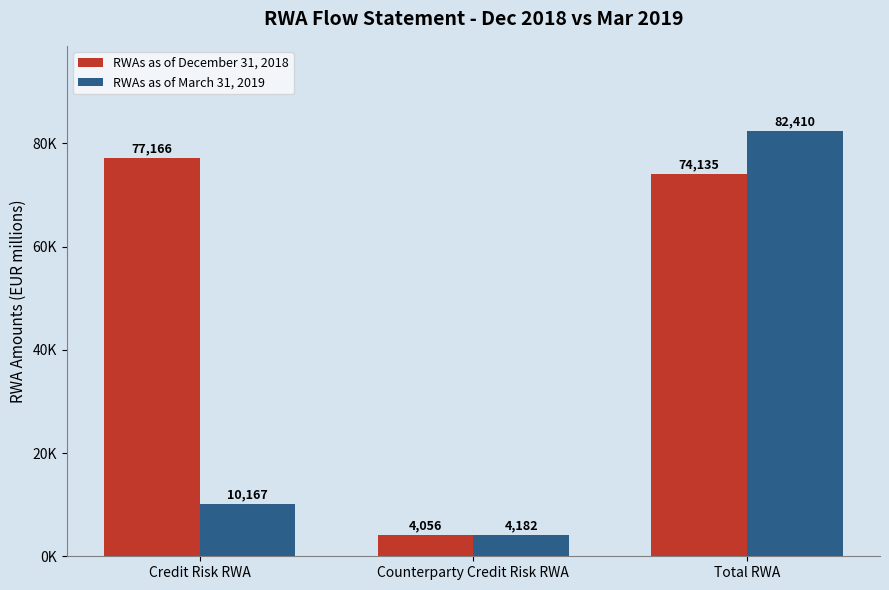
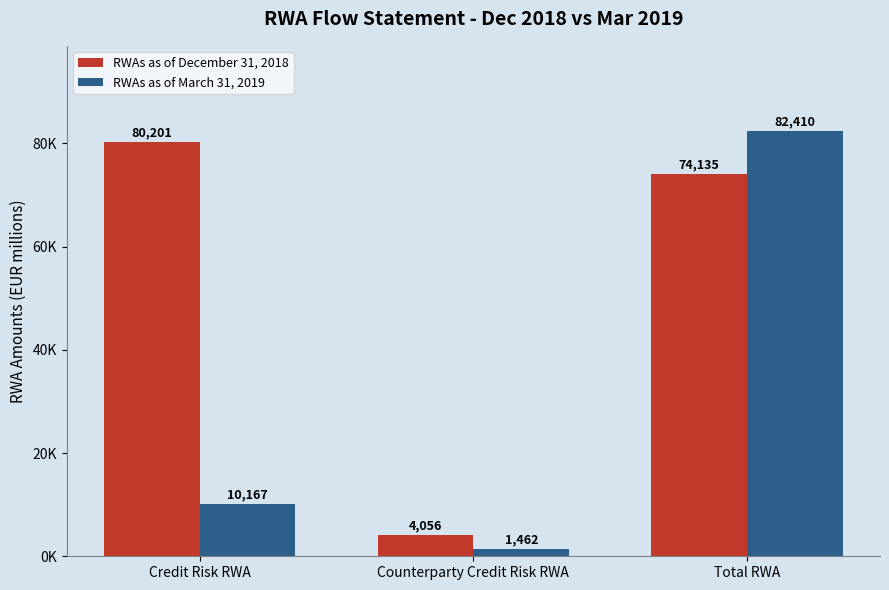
  {
    "RWAs as of December 31, 2018": {
-     "Credit Risk RWA": "77,166",
+     "Credit Risk RWA": "80,201",
      "Counterparty Credit Risk RWA": "4,056",
      "Total RWA": "74,135"
    },
    "RWAs as of March 31, 2019": {
      "Credit Risk RWA": "10,167",
-     "Counterparty Credit Risk RWA": "4,182",
+     "Counterparty Credit Risk RWA": "1,462",
      "Total RWA": "82,410"
    }
  }
